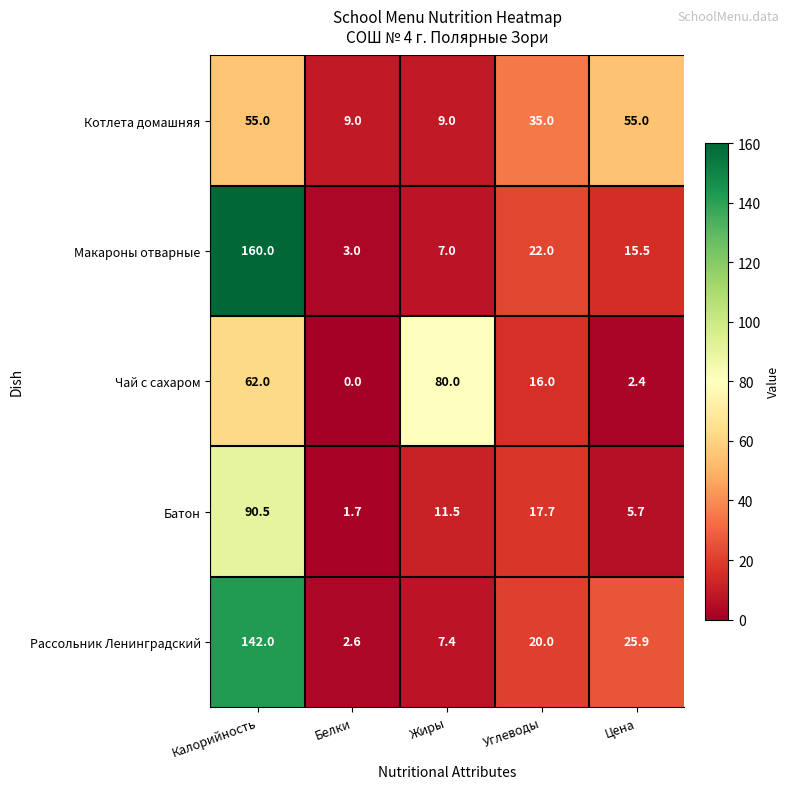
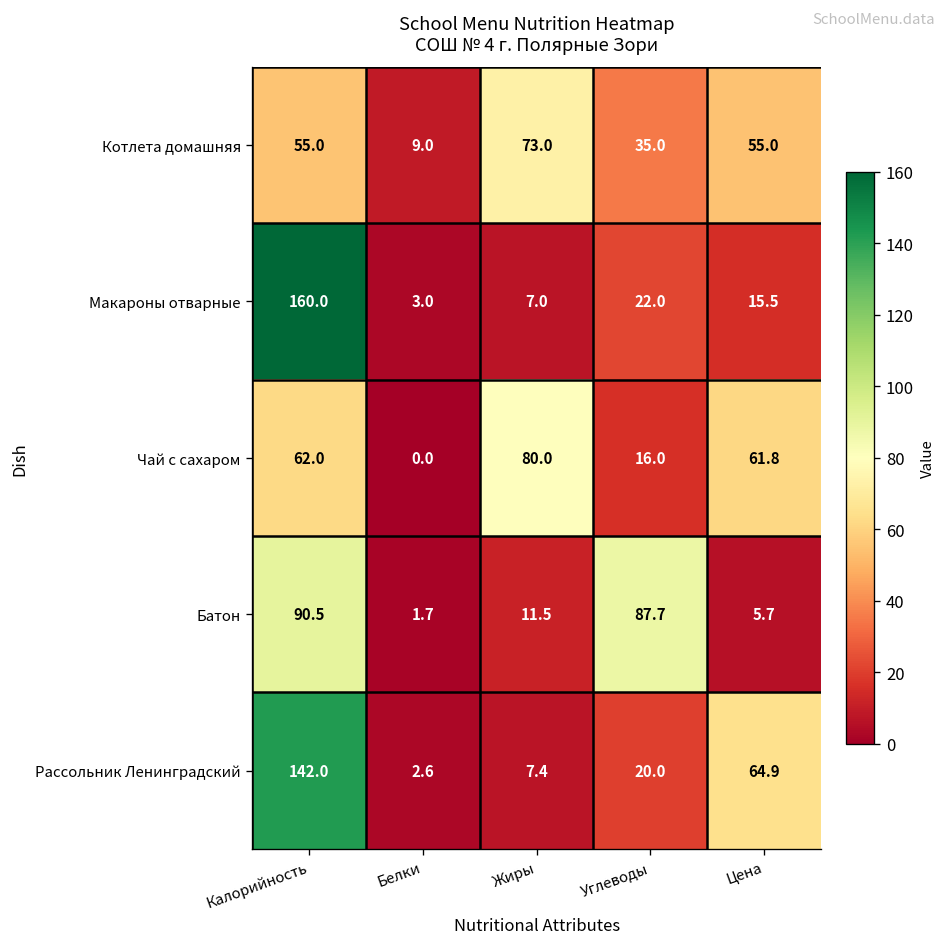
  {
    "Котлета домашняя": {
      "Калорийность": 55.0,
      "Белки": 9.0,
-     "Жиры": 9.0,
+     "Жиры": 73.0,
      "Углеводы": 35.0,
      "Цена": 55.0
    },
    "Макароны отварные": {
      "Калорийность": 160.0,
      "Белки": 3.0,
      "Жиры": 7.0,
      "Углеводы": 22.0,
      "Цена": 15.5
    },
    "Чай с сахаром": {
      "Калорийность": 62.0,
      "Белки": 0.0,
      "Жиры": 80.0,
      "Углеводы": 16.0,
-     "Цена": 2.4
+     "Цена": 61.8
    },
    "Батон": {
      "Калорийность": 90.5,
      "Белки": 1.7,
      "Жиры": 11.5,
-     "Углеводы": 17.7,
+     "Углеводы": 87.7,
      "Цена": 5.7
    },
    "Рассольник Ленинградский": {
      "Калорийность": 142.0,
      "Белки": 2.6,
      "Жиры": 7.4,
      "Углеводы": 20.0,
-     "Цена": 25.9
+     "Цена": 64.9
    }
  }
